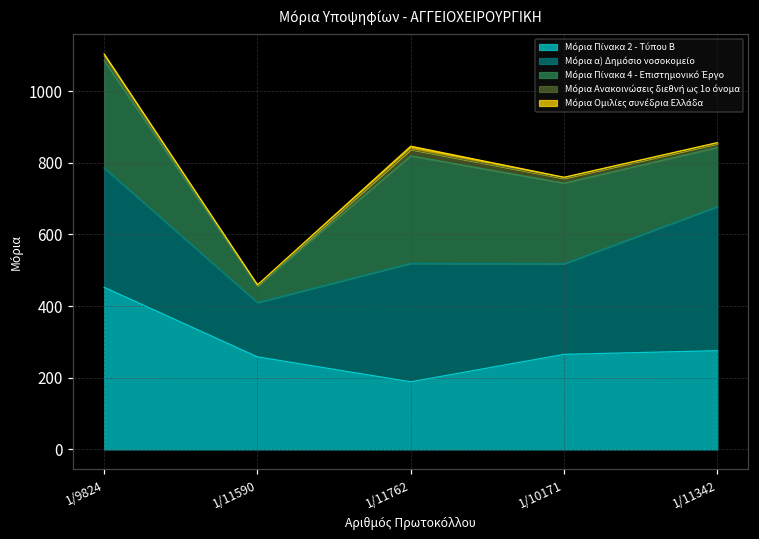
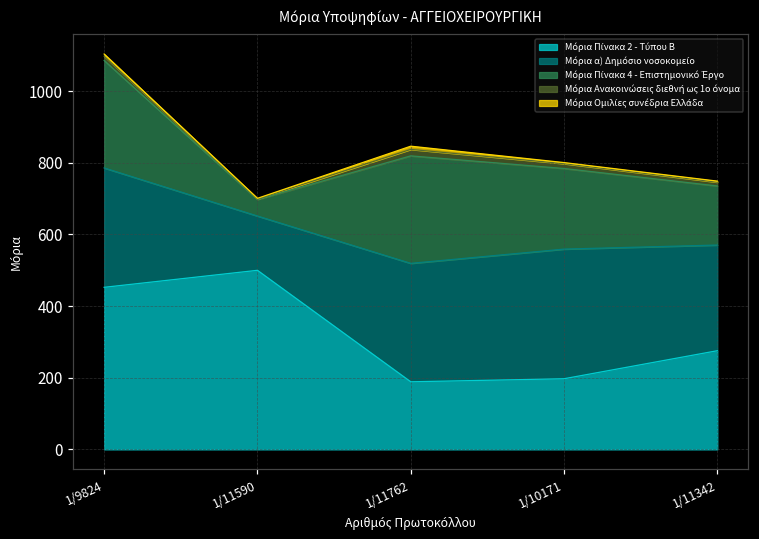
  {
    "Μόρια Πίνακα 2 - Τύπου Β": {
      "1/9824": 450,
-     "1/11590": 260,
+     "1/11590": 500,
      "1/11762": 190,
-     "1/10171": 270,
+     "1/10171": 200,
      "1/11342": 280
    },
    "Μόρια α) Δημόσιο νοσοκομείο": {
      "1/9824": 330,
      "1/11590": 150,
      "1/11762": 330,
-     "1/10171": 250,
-     "1/11342": 400
+     "1/10171": 360,
+     "1/11342": 290
    },
    "Μόρια Πίνακα 4 - Επιστημονικό Έργο": {
      "1/9824": 300,
      "1/11762": 300,
      "1/10171": 230,
      "1/11342": 160
    },
    "Μόρια Ανακοινώσεις διεθνή ως 1ο όνομα": {
      "1/11762": 20
    },
    "Μόρια Ομιλίες συνέδρια Ελλάδα": {
      "1/11762": 10
    }
  }
